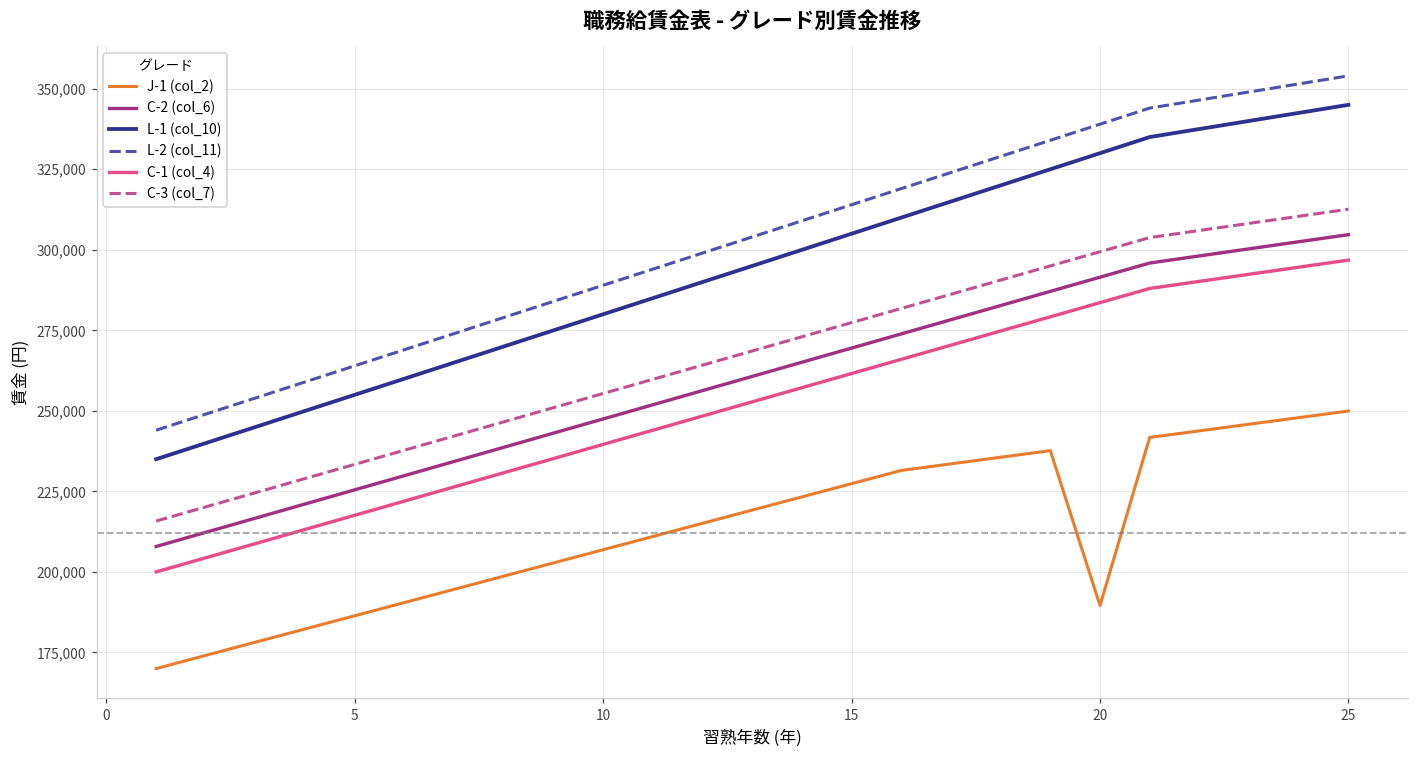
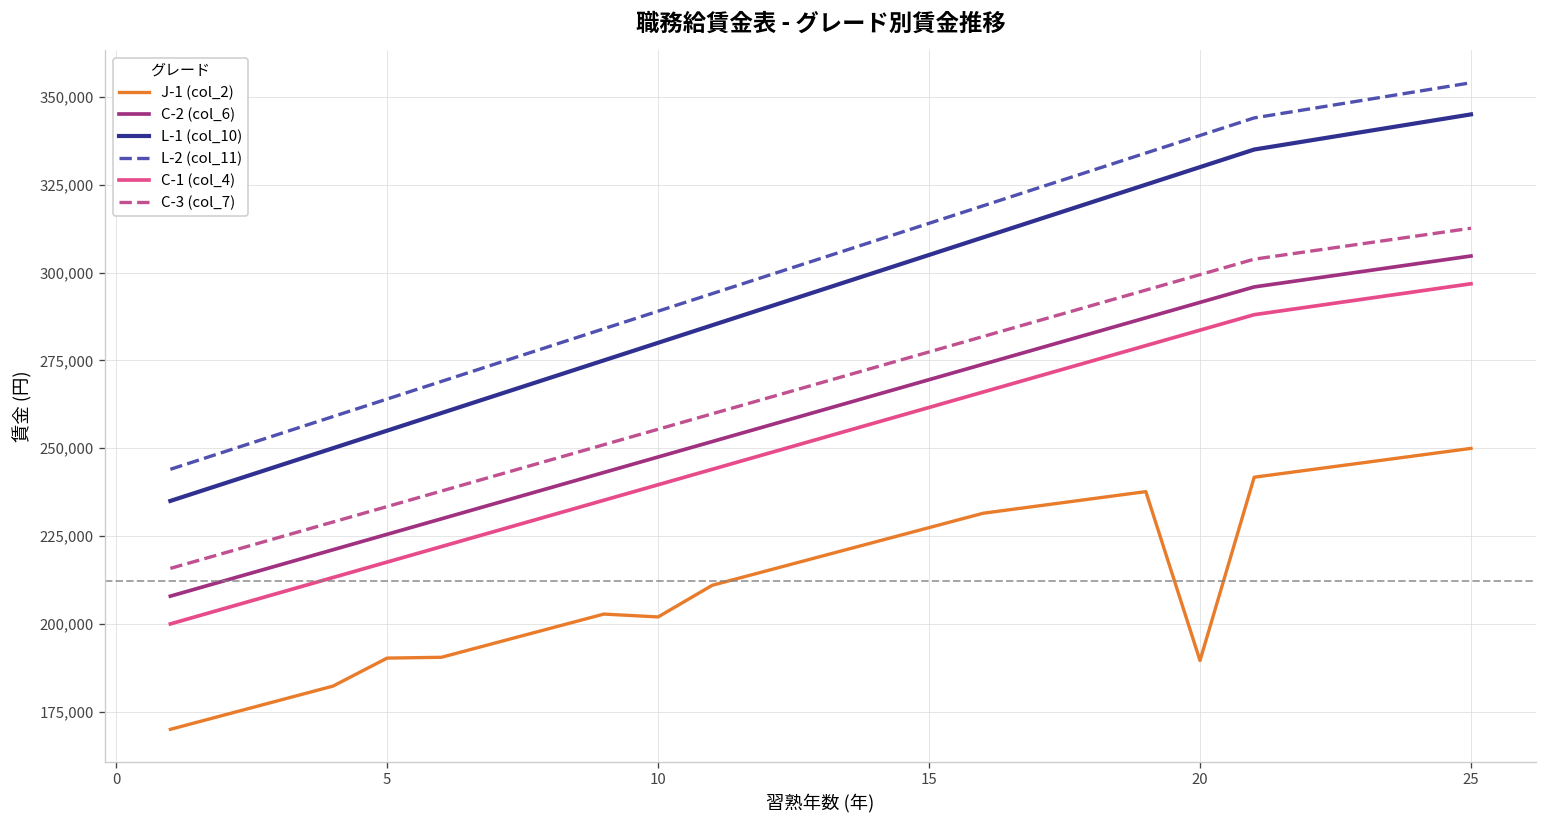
  {
    "J-1 (col_2)": {
-     "5": "186,000",
-     "10": "207,000",
+     "5": "190,000",
+     "10": "202,000",
      "15": "227,000",
      "20": "190,000",
      "25": "250,000"
    }
  }
